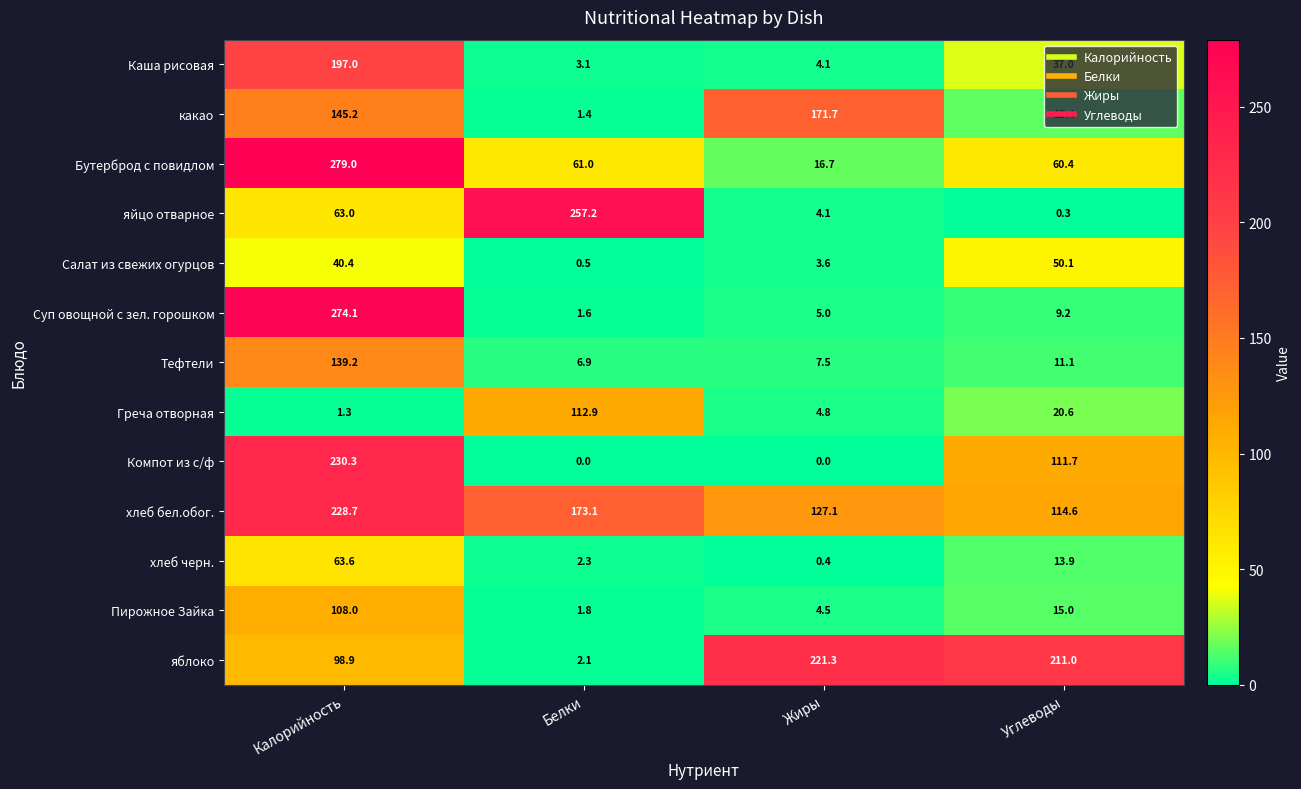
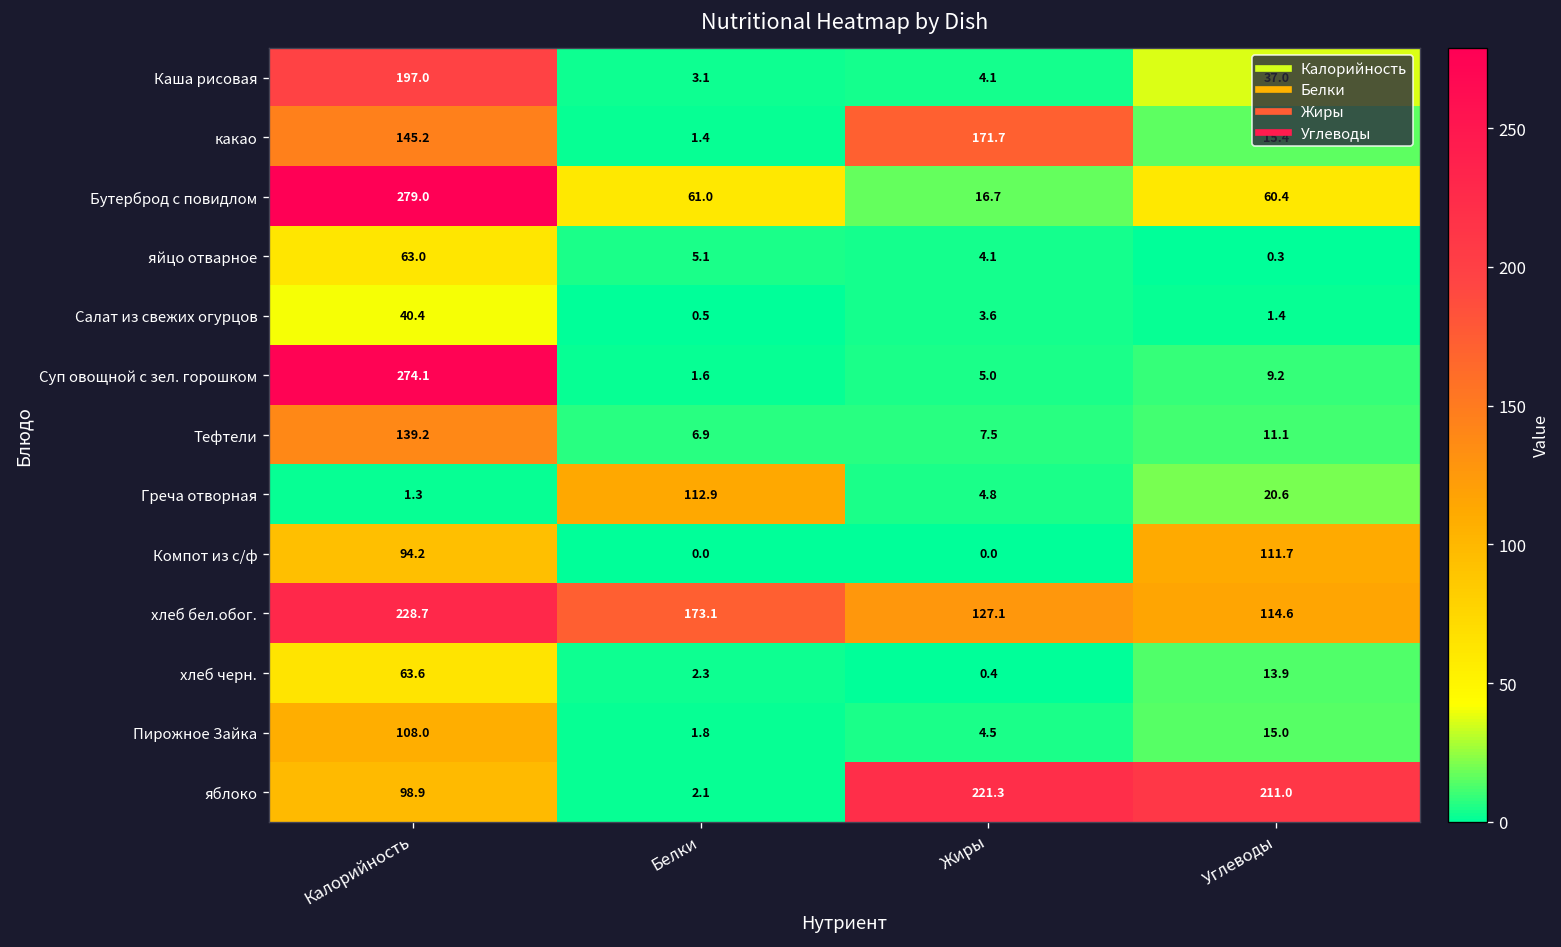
  {
    "Каша рисовая": {
      "Калорийность": 197.0,
      "Белки": 3.1,
      "Жиры": 4.1
    },
    "какао": {
      "Калорийность": 145.2,
      "Белки": 1.4,
      "Жиры": 171.7
    },
    "Бутерброд с повидлом": {
      "Калорийность": 279.0,
      "Белки": 61.0,
      "Жиры": 16.7,
      "Углеводы": 60.4
    },
    "яйцо отварное": {
      "Калорийность": 63.0,
-     "Белки": 257.2,
+     "Белки": 5.1,
      "Жиры": 4.1,
      "Углеводы": 0.3
    },
    "Салат из свежих огурцов": {
      "Калорийность": 40.4,
      "Белки": 0.5,
      "Жиры": 3.6,
-     "Углеводы": 50.1
+     "Углеводы": 1.4
    },
    "Суп овощной с зел. горошком": {
      "Калорийность": 274.1,
      "Белки": 1.6,
      "Жиры": 5.0,
      "Углеводы": 9.2
    },
    "Тефтели": {
      "Калорийность": 139.2,
      "Белки": 6.9,
      "Жиры": 7.5,
      "Углеводы": 11.1
    },
    "Греча отворная": {
      "Калорийность": 1.3,
      "Белки": 112.9,
      "Жиры": 4.8,
      "Углеводы": 20.6
    },
    "Компот из с/ф": {
-     "Калорийность": 230.3,
+     "Калорийность": 94.2,
      "Белки": 0.0,
      "Жиры": 0.0,
      "Углеводы": 111.7
    },
    "хлеб бел.обог.": {
      "Калорийность": 228.7,
      "Белки": 173.1,
      "Жиры": 127.1,
      "Углеводы": 114.6
    },
    "хлеб черн.": {
      "Калорийность": 63.6,
      "Белки": 2.3,
      "Жиры": 0.4,
      "Углеводы": 13.9
    },
    "Пирожное Зайка": {
      "Калорийность": 108.0,
      "Белки": 1.8,
      "Жиры": 4.5,
      "Углеводы": 15.0
    },
    "яблоко": {
      "Калорийность": 98.9,
      "Белки": 2.1,
      "Жиры": 221.3,
      "Углеводы": 211.0
    }
  }
